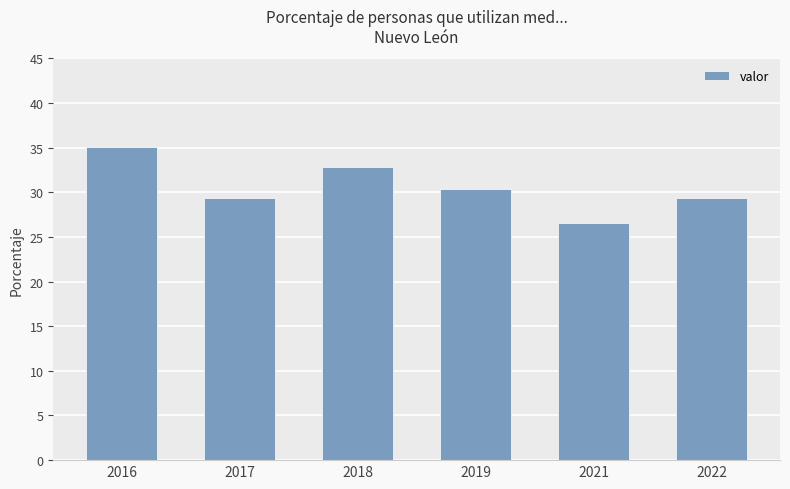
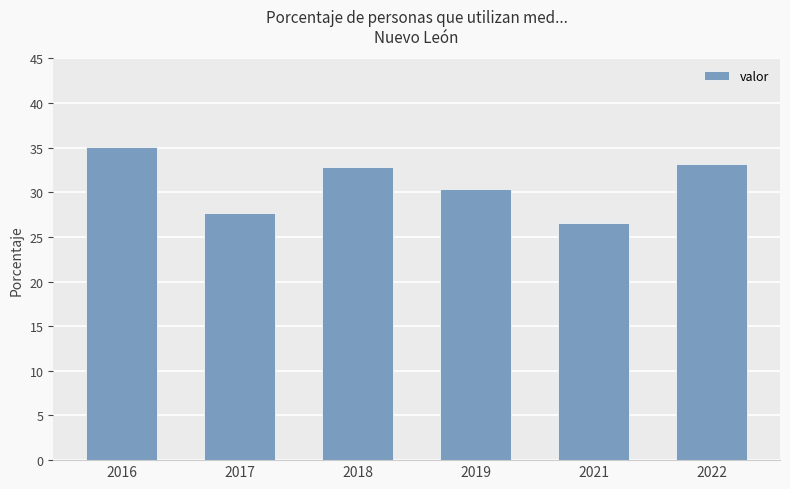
  {
    "2016": 35,
-   "2017": 29,
+   "2017": 28,
    "2018": 33,
    "2019": 30,
    "2021": 27,
-   "2022": 29
+   "2022": 33
  }
